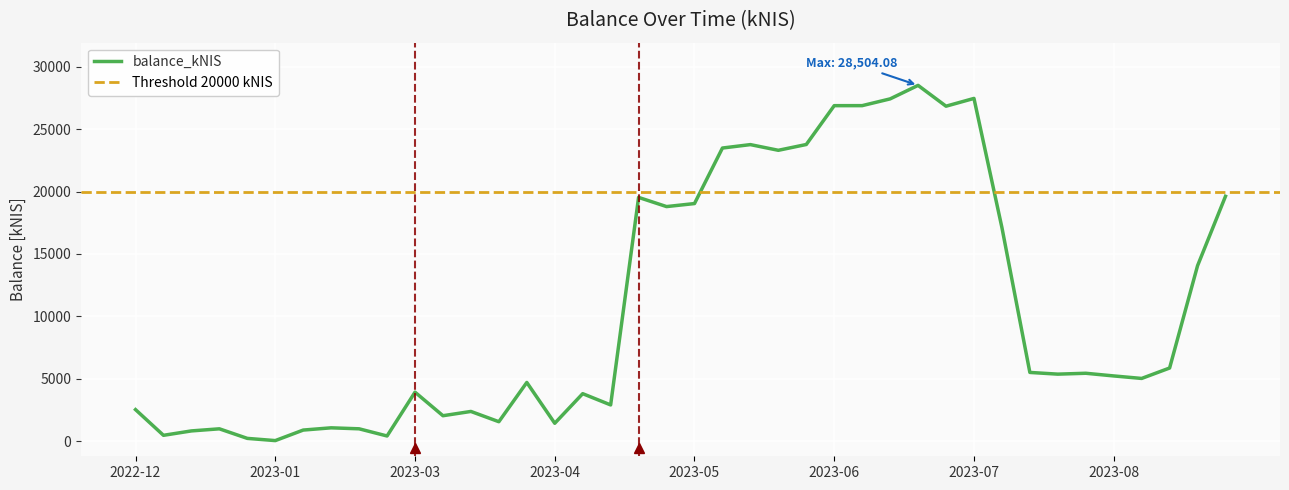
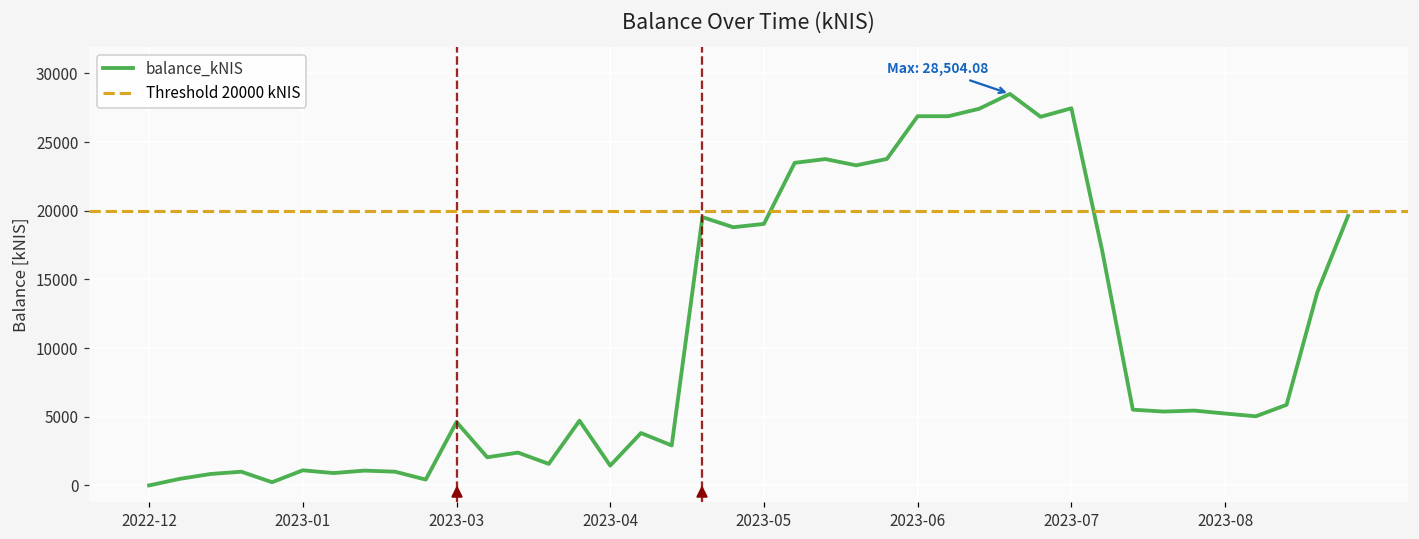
  {
    "balance_kNIS": {
-     "2022-12": 2500,
-     "2023-01": 100,
-     "2023-03": 3900,
+     "2022-12": 0,
+     "2023-01": 1100,
+     "2023-03": 4600,
      "2023-04": 1400,
      "2023-05": 19000,
      "2023-06": 26900,
      "2023-07": 27500,
      "2023-08": 5200
    }
  }
